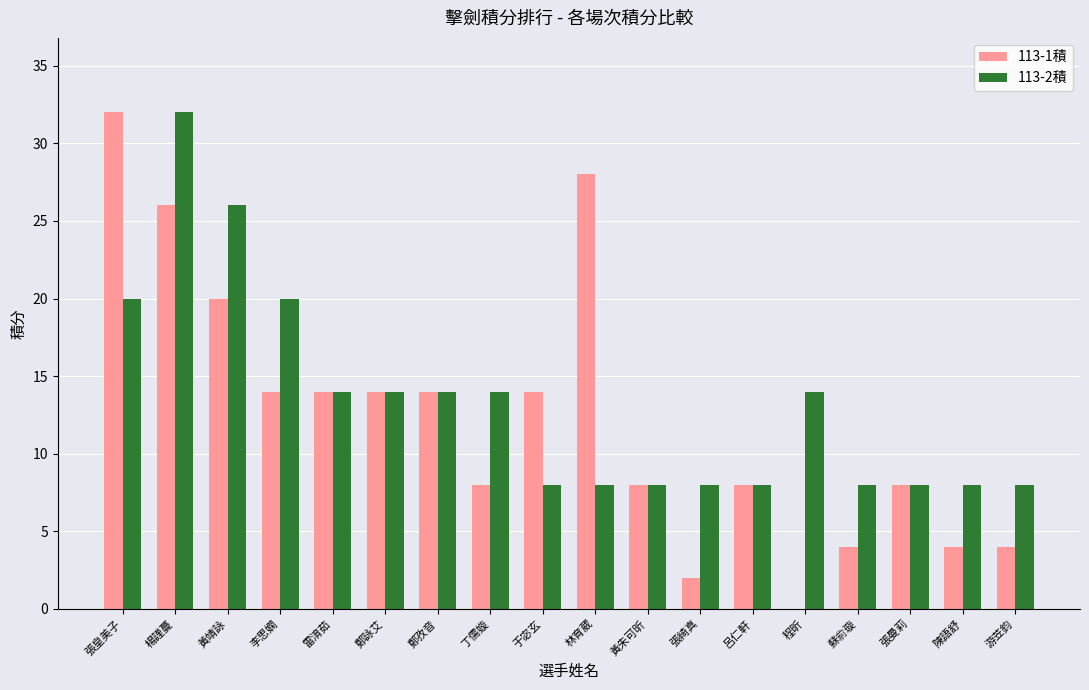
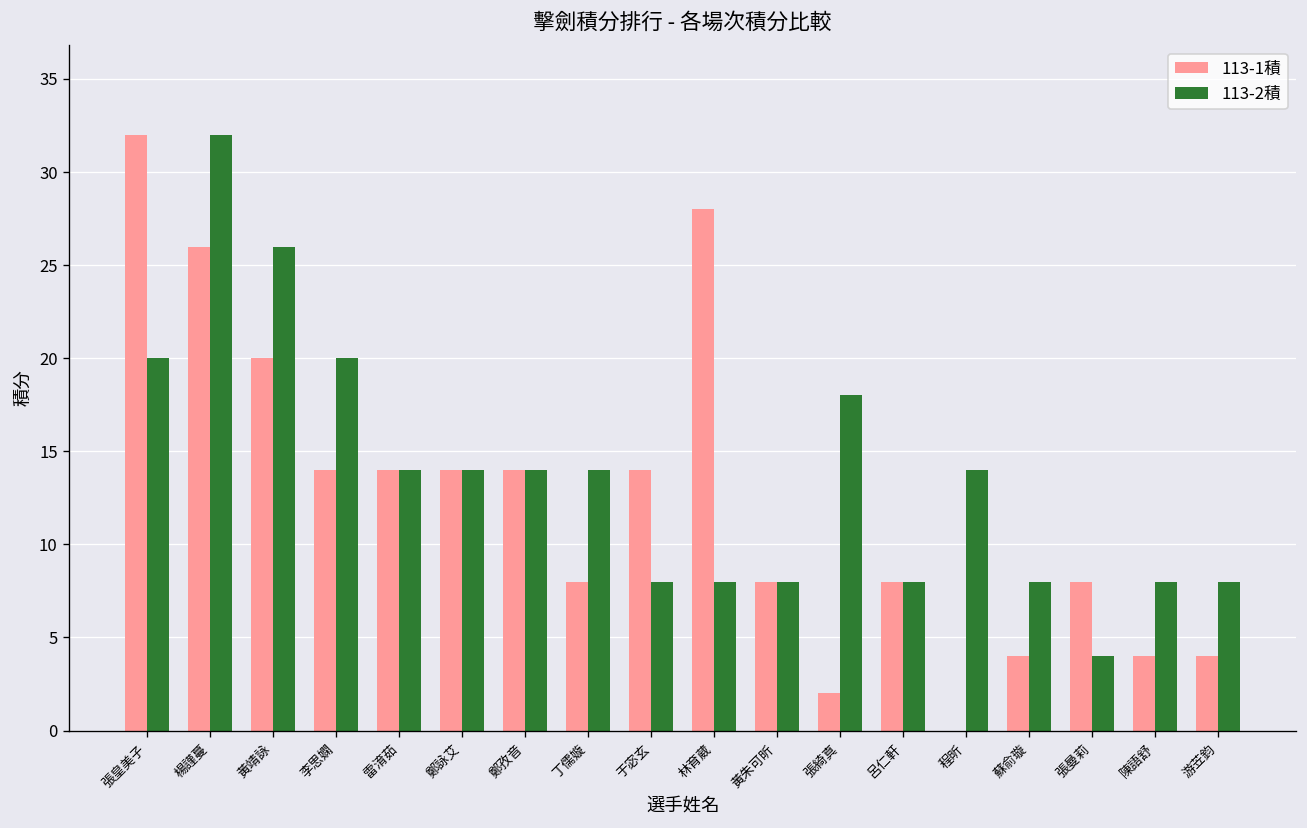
  {
    "113-1積": {
      "張皇美子": 32,
      "楊謹蔓": 26,
      "黃靖詠": 20,
      "李思嫻": 14,
      "雷淯茹": 14,
      "鄭詠艾": 14,
      "鄭孜音": 14,
      "丁儒嫙": 8,
      "于宓玄": 14,
      "林育葳": 28,
      "黃朱可昕": 8,
      "張綺真": 2,
      "呂仁軒": 8,
      "程昕": 0,
      "蘇俞璇": 4,
      "張曼莉": 8,
      "陳語舒": 4,
      "游苙鈞": 4
    },
    "113-2積": {
      "張皇美子": 20,
      "楊謹蔓": 32,
      "黃靖詠": 26,
      "李思嫻": 20,
      "雷淯茹": 14,
      "鄭詠艾": 14,
      "鄭孜音": 14,
      "丁儒嫙": 14,
      "于宓玄": 8,
      "林育葳": 8,
      "黃朱可昕": 8,
-     "張綺真": 8,
+     "張綺真": 18,
      "呂仁軒": 8,
      "程昕": 14,
      "蘇俞璇": 8,
-     "張曼莉": 8,
+     "張曼莉": 4,
      "陳語舒": 8,
      "游苙鈞": 8
    }
  }
